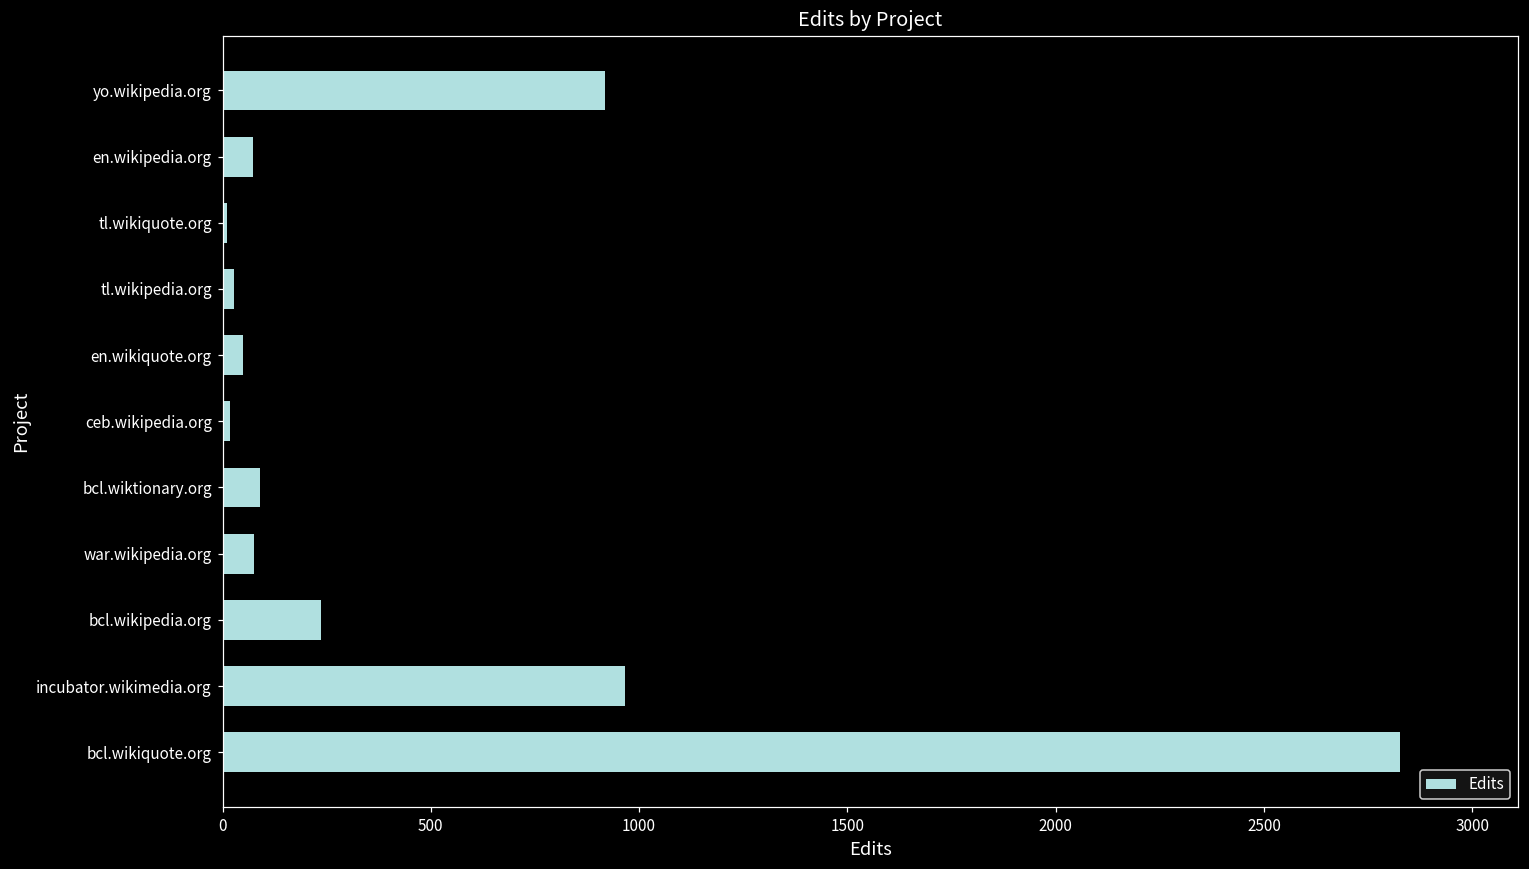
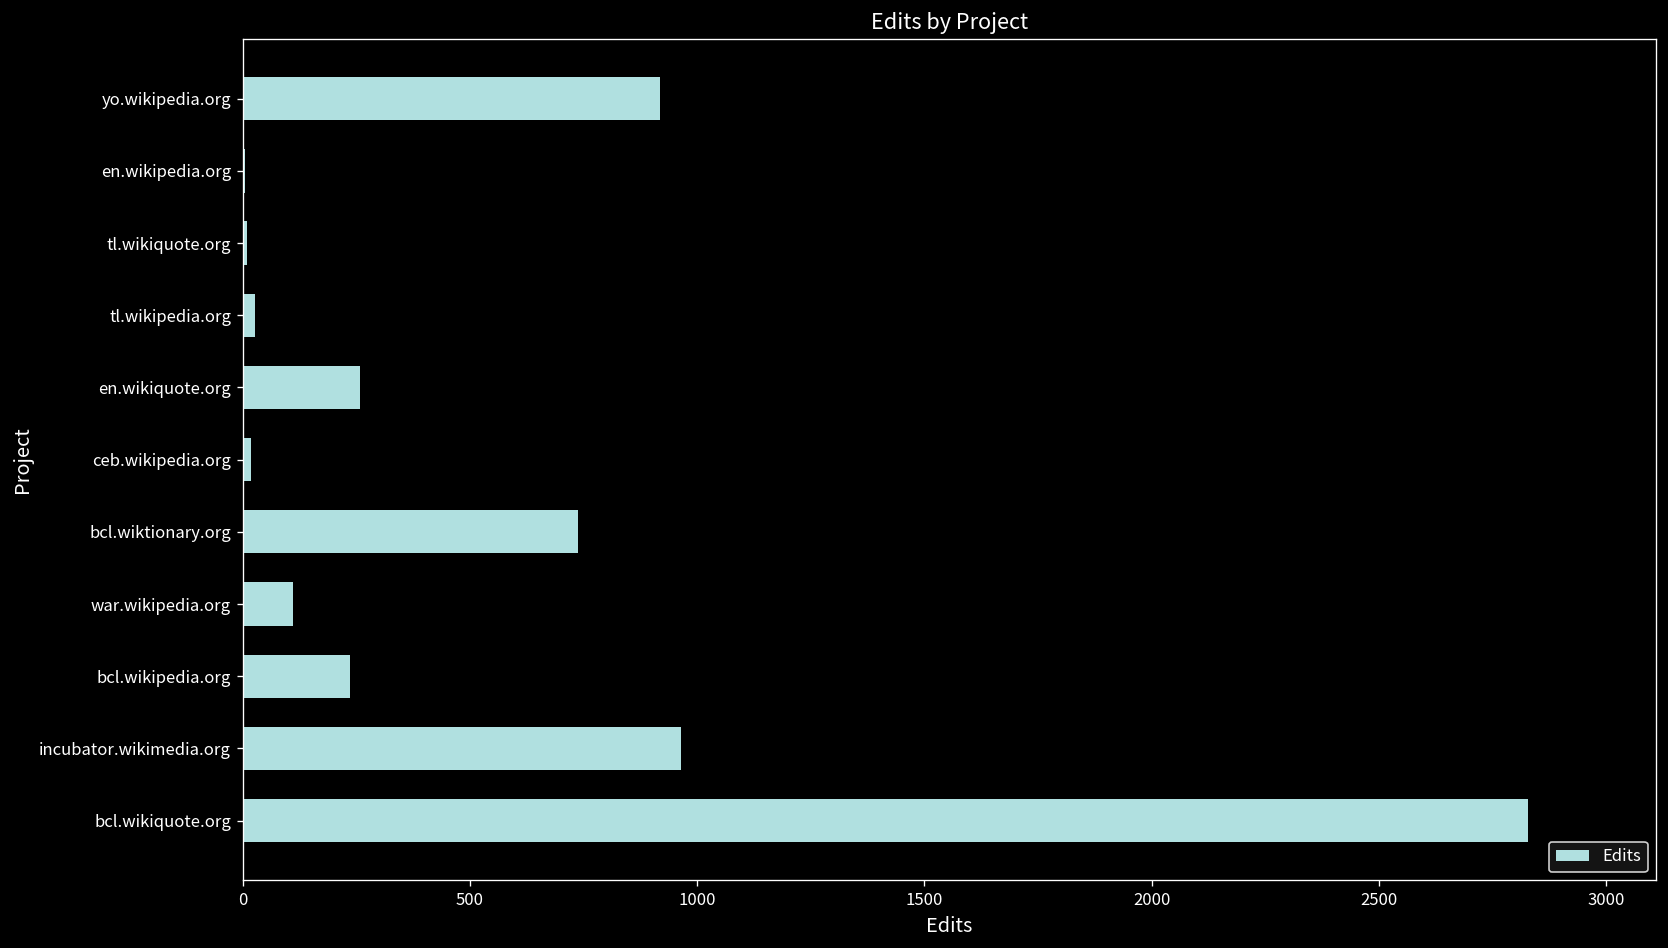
  {
    "yo.wikipedia.org": 920,
-   "en.wikipedia.org": 70,
+   "en.wikipedia.org": 0,
    "tl.wikiquote.org": 10,
    "tl.wikipedia.org": 30,
-   "en.wikiquote.org": 50,
+   "en.wikiquote.org": 260,
    "ceb.wikipedia.org": 20,
-   "bcl.wiktionary.org": 90,
-   "war.wikipedia.org": 80,
+   "bcl.wiktionary.org": 740,
+   "war.wikipedia.org": 110,
    "bcl.wikipedia.org": 240,
    "incubator.wikimedia.org": 970,
    "bcl.wikiquote.org": 2830
  }
